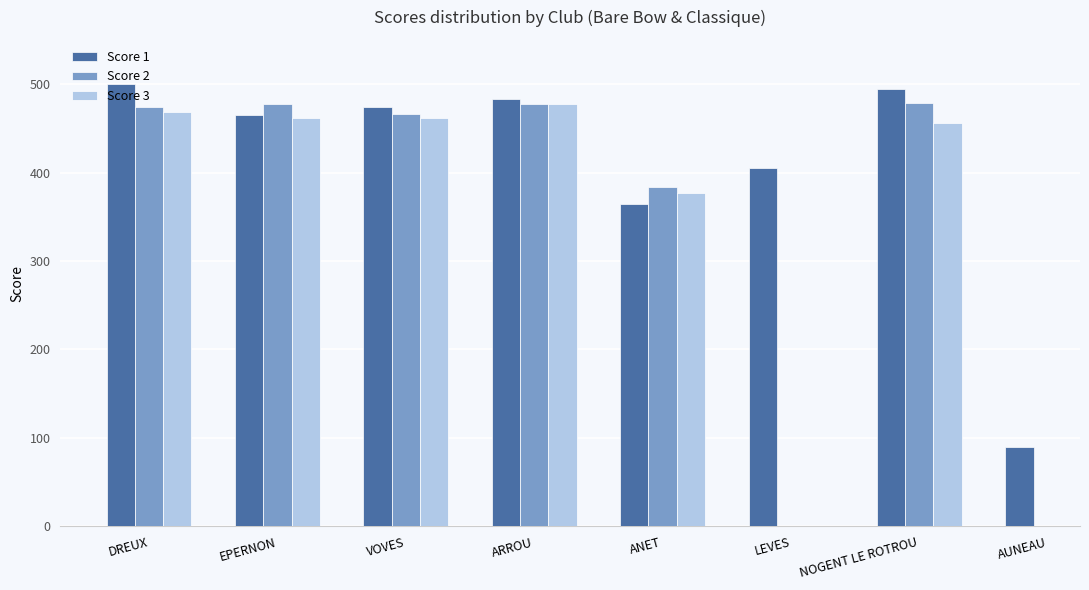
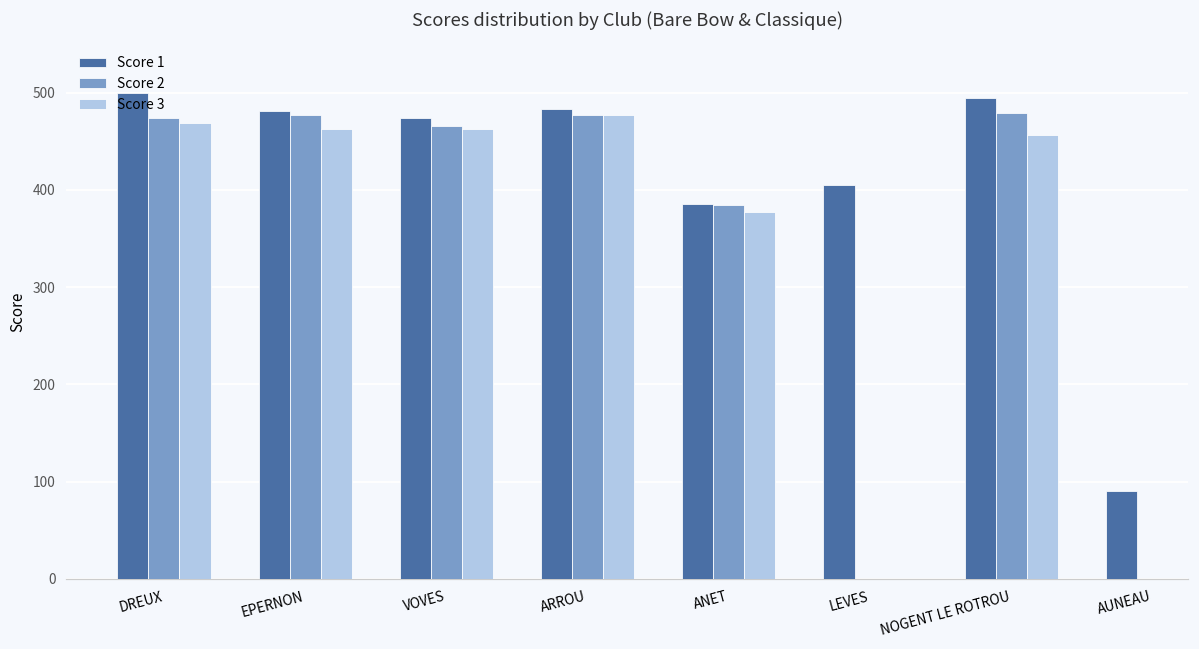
  {
    "Score 1": {
      "DREUX": 500,
-     "EPERNON": 470,
+     "EPERNON": 480,
      "VOVES": 470,
      "ARROU": 480,
-     "ANET": 360,
+     "ANET": 390,
      "LEVES": 410,
      "NOGENT LE ROTROU": 490,
      "AUNEAU": 90
    },
    "Score 2": {
      "DREUX": 470,
      "EPERNON": 480,
      "VOVES": 470,
      "ARROU": 480,
      "ANET": 380,
      "NOGENT LE ROTROU": 480
    }
  }
